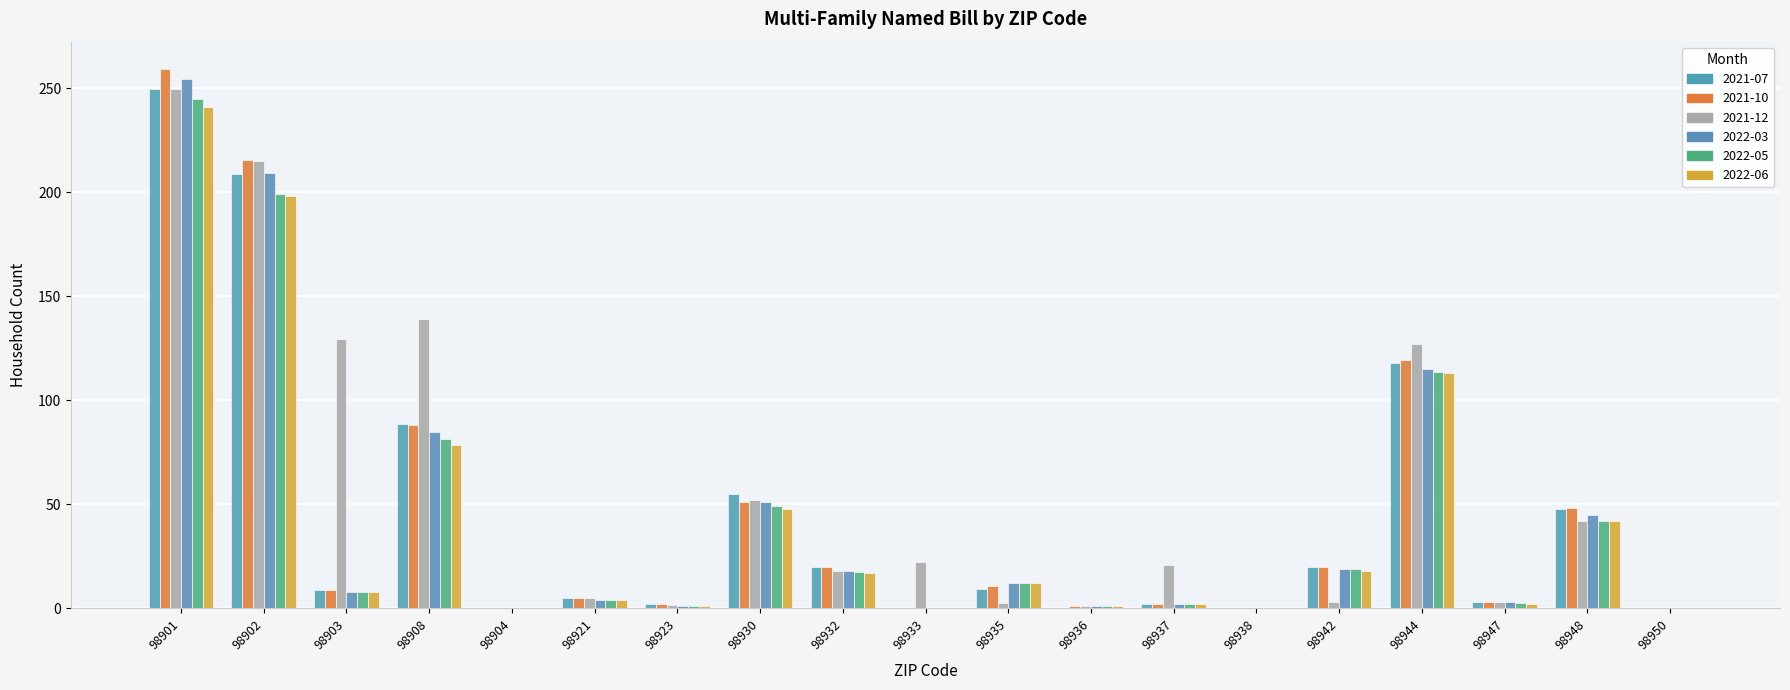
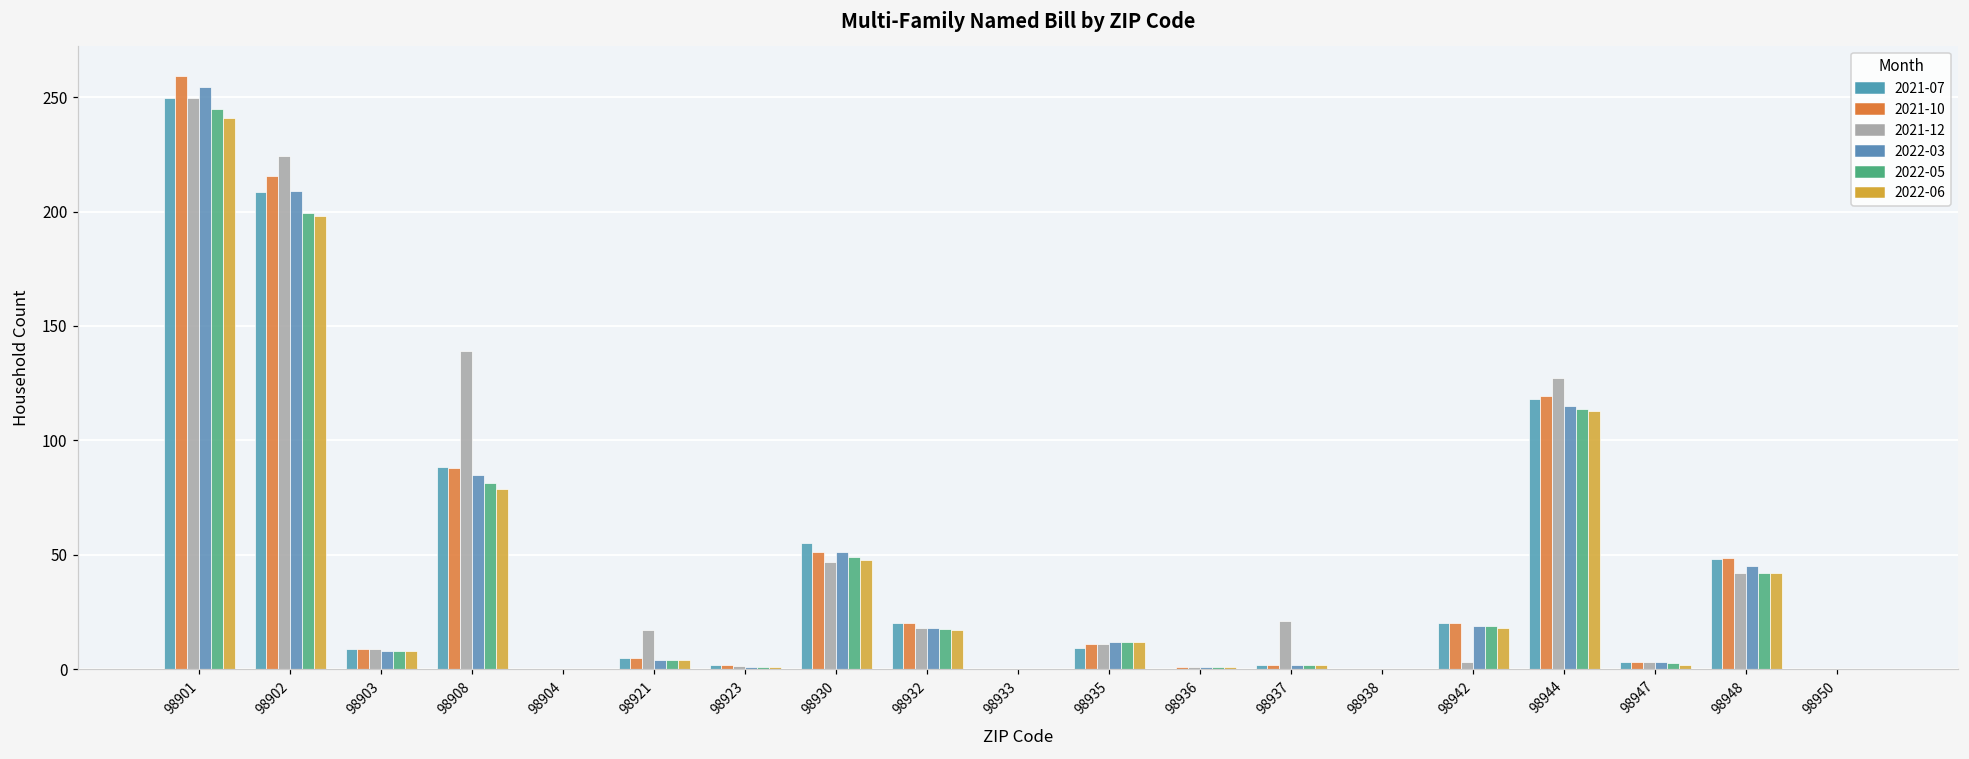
  {
    "2021-12": {
      "98901": 250,
-     "98902": 215,
-     "98903": 130,
+     "98902": 224,
+     "98903": 9,
      "98908": 139,
      "98904": 0,
-     "98921": 5,
+     "98921": 17,
      "98923": 2,
-     "98930": 52,
+     "98930": 47,
      "98932": 18,
-     "98933": 22,
-     "98935": 2,
+     "98933": 0,
+     "98935": 11,
      "98937": 21,
      "98938": 0,
      "98942": 3,
      "98944": 127,
      "98947": 3,
      "98948": 42,
      "98950": 0
    }
  }
